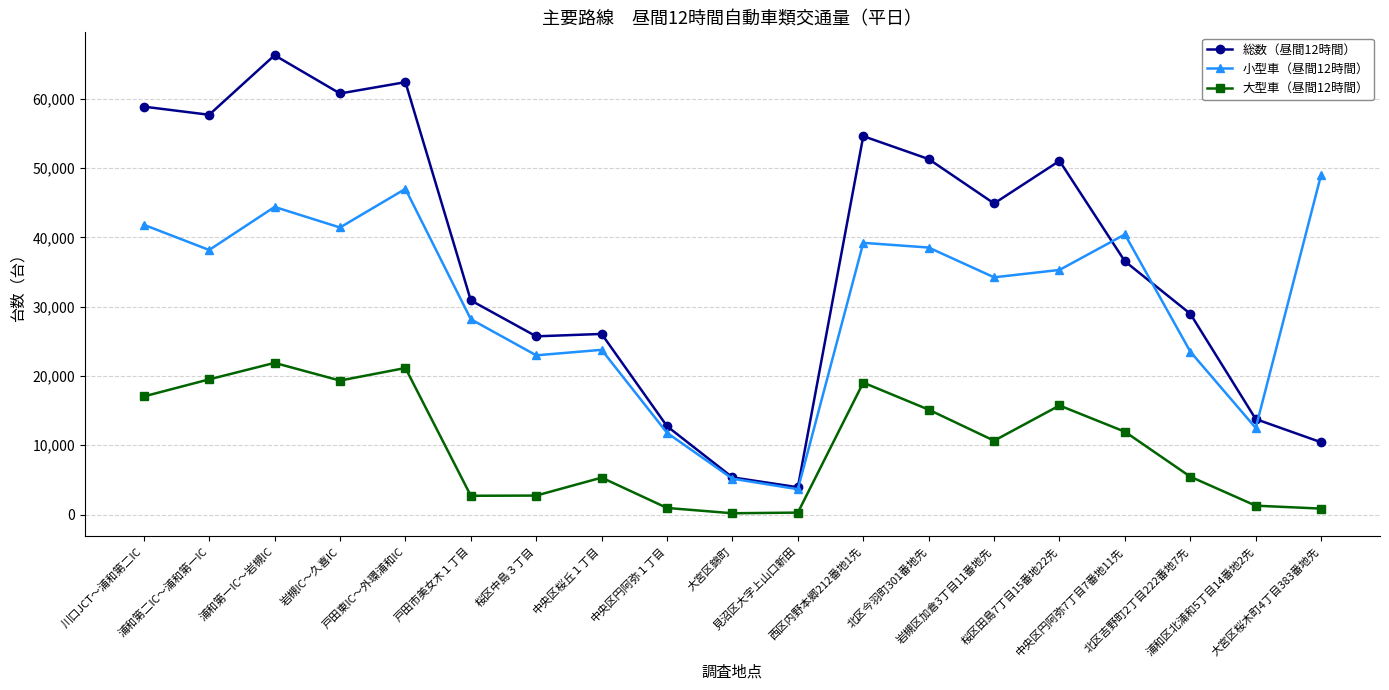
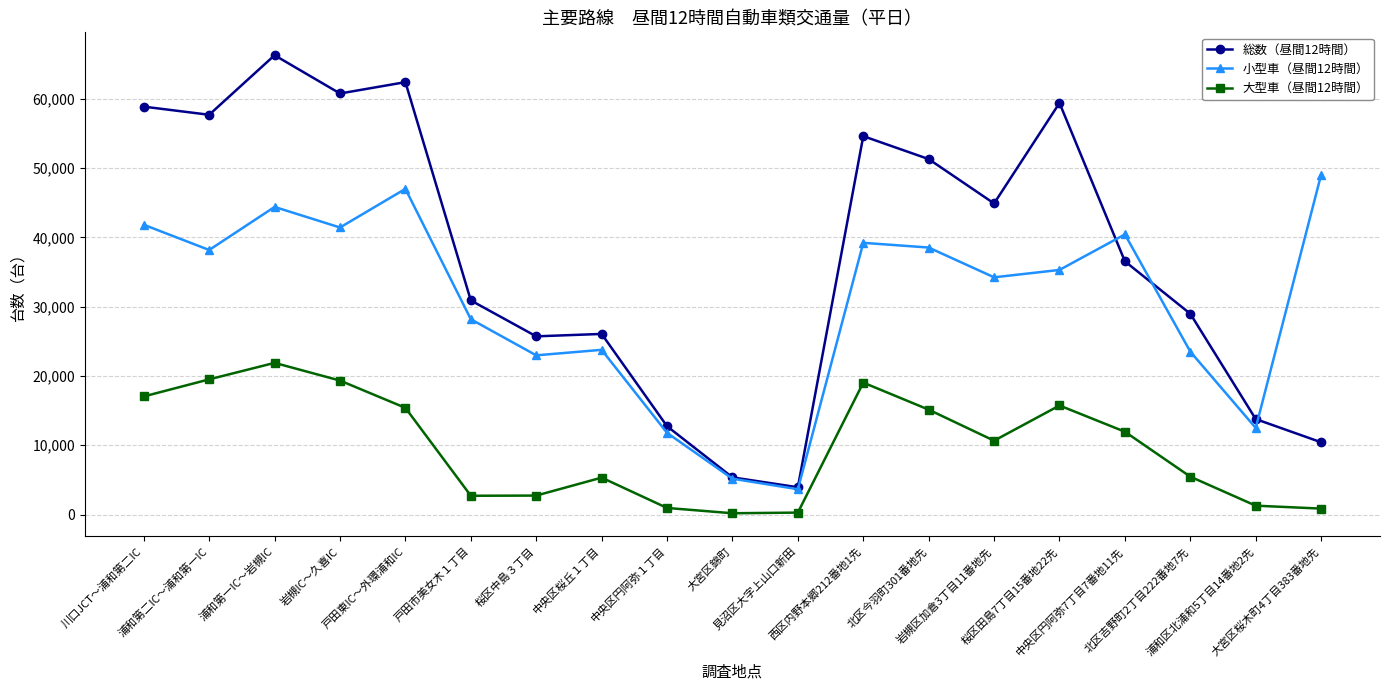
  {
    "総数（昼間12時間）": {
      "川口JCT～浦和第二IC": "59,000",
      "浦和第二IC～浦和第一IC": "58,000",
      "浦和第一IC～岩槻IC": "66,000",
      "岩槻IC～久喜IC": "61,000",
      "戸田東IC～外環浦和IC": "62,000",
      "戸田市美女木１丁目": "31,000",
      "桜区中島３丁目": "26,000",
      "中央区桜丘１丁目": "26,000",
      "中央区円阿弥１丁目": "13,000",
      "西区内野本郷212番地1先": "55,000",
      "北区今羽町301番地先": "51,000",
      "岩槻区加倉3丁目11番地先": "45,000",
-     "桜区田島7丁目15番地22先": "51,000",
+     "桜区田島7丁目15番地22先": "59,000",
      "中央区円阿弥7丁目7番地11先": "37,000",
      "北区吉野町2丁目222番地7先": "29,000",
      "浦和区北浦和5丁目14番地2先": "14,000",
      "大宮区桜木町4丁目383番地先": "10,000"
    },
    "小型車（昼間12時間）": {
      "川口JCT～浦和第二IC": "42,000",
      "浦和第二IC～浦和第一IC": "38,000",
      "浦和第一IC～岩槻IC": "44,000",
      "岩槻IC～久喜IC": "41,000",
      "戸田東IC～外環浦和IC": "47,000",
      "戸田市美女木１丁目": "28,000",
      "桜区中島３丁目": "23,000",
      "中央区桜丘１丁目": "24,000",
      "中央区円阿弥１丁目": "12,000",
      "西区内野本郷212番地1先": "39,000",
      "北区今羽町301番地先": "39,000",
      "岩槻区加倉3丁目11番地先": "34,000",
      "桜区田島7丁目15番地22先": "35,000",
      "中央区円阿弥7丁目7番地11先": "40,000",
      "北区吉野町2丁目222番地7先": "24,000",
      "浦和区北浦和5丁目14番地2先": "13,000",
      "大宮区桜木町4丁目383番地先": "49,000"
    },
    "大型車（昼間12時間）": {
      "川口JCT～浦和第二IC": "17,000",
      "浦和第二IC～浦和第一IC": "20,000",
      "浦和第一IC～岩槻IC": "22,000",
      "岩槻IC～久喜IC": "19,000",
-     "戸田東IC～外環浦和IC": "21,000",
+     "戸田東IC～外環浦和IC": "15,000",
      "戸田市美女木１丁目": "3,000",
      "桜区中島３丁目": "3,000",
      "中央区桜丘１丁目": "5,000",
      "中央区円阿弥１丁目": "1,000",
      "大宮区錦町": "0",
      "見沼区大字上山口新田": "0",
      "西区内野本郷212番地1先": "19,000",
      "北区今羽町301番地先": "15,000",
      "岩槻区加倉3丁目11番地先": "11,000",
      "桜区田島7丁目15番地22先": "16,000",
      "中央区円阿弥7丁目7番地11先": "12,000",
      "北区吉野町2丁目222番地7先": "5,000",
      "浦和区北浦和5丁目14番地2先": "1,000",
      "大宮区桜木町4丁目383番地先": "1,000"
    }
  }
